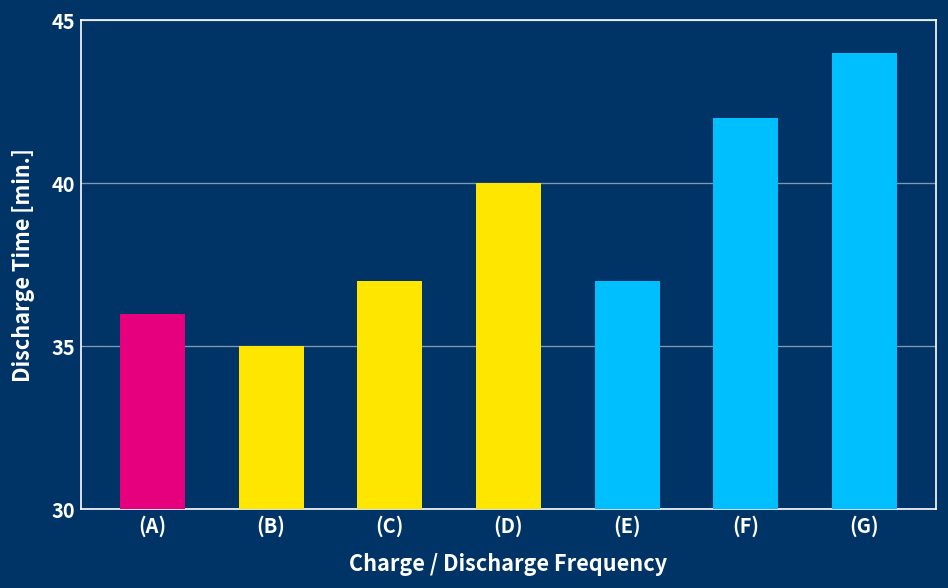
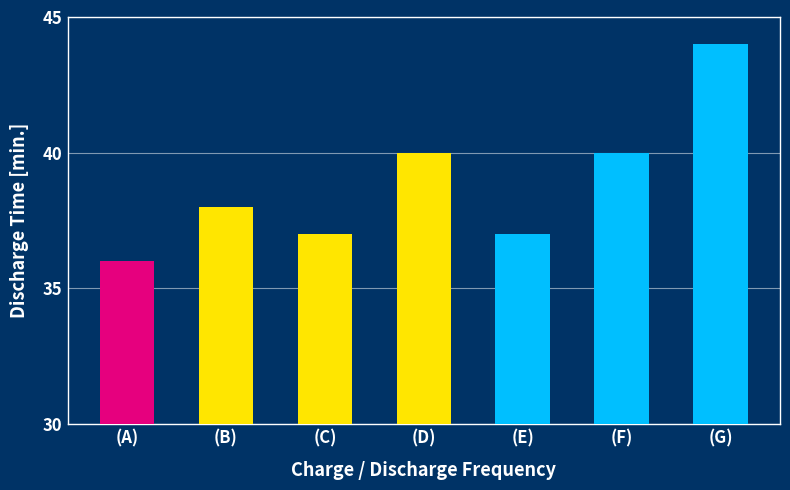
  {
    "(A)": 36,
-   "(B)": 35,
+   "(B)": 38,
    "(C)": 37,
    "(D)": 40,
    "(E)": 37,
-   "(F)": 42,
+   "(F)": 40,
    "(G)": 44
  }
